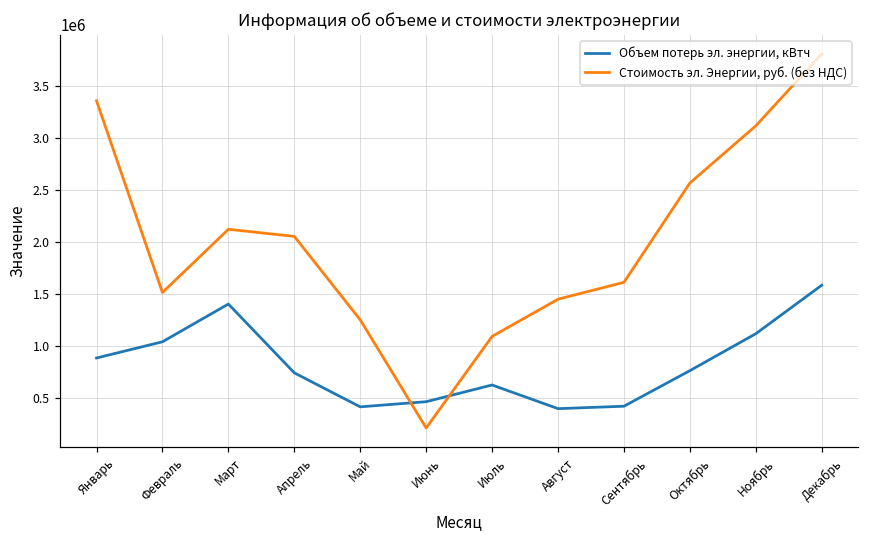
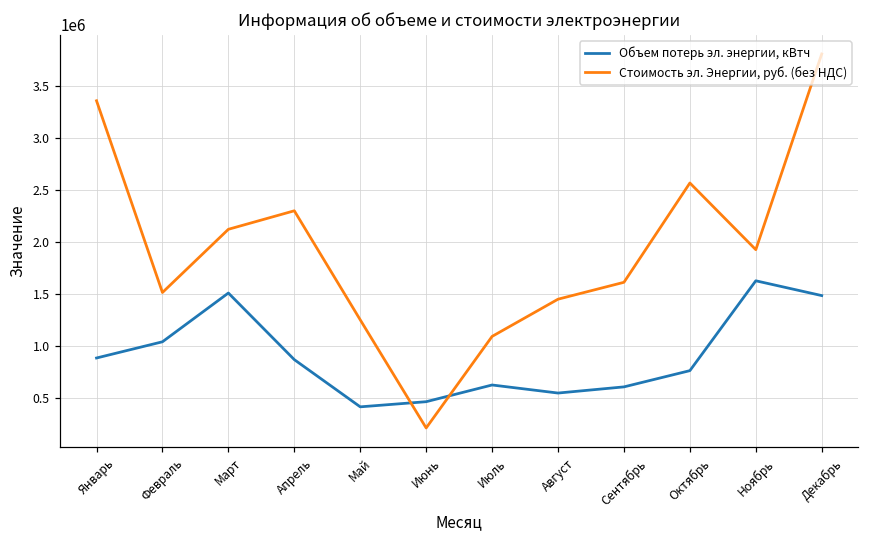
  {
    "Объем потерь эл. энергии, кВтч": {
      "Январь": 900000,
      "Февраль": 1000000,
-     "Март": 1400000,
-     "Апрель": 700000,
+     "Март": 1500000,
+     "Апрель": 900000,
      "Май": 400000,
      "Июнь": 500000,
      "Июль": 600000,
-     "Август": 400000,
-     "Сентябрь": 400000,
+     "Август": 500000,
+     "Сентябрь": 600000,
      "Октябрь": 800000,
-     "Ноябрь": 1100000,
-     "Декабрь": 1600000
+     "Ноябрь": 1600000,
+     "Декабрь": 1500000
    },
    "Стоимость эл. Энергии, руб. (без НДС)": {
      "Январь": 3400000,
      "Февраль": 1500000,
      "Март": 2100000,
-     "Апрель": 2100000,
+     "Апрель": 2300000,
      "Май": 1300000,
      "Июнь": 200000,
      "Июль": 1100000,
      "Август": 1500000,
      "Сентябрь": 1600000,
      "Октябрь": 2600000,
-     "Ноябрь": 3100000
+     "Ноябрь": 1900000
    }
  }
